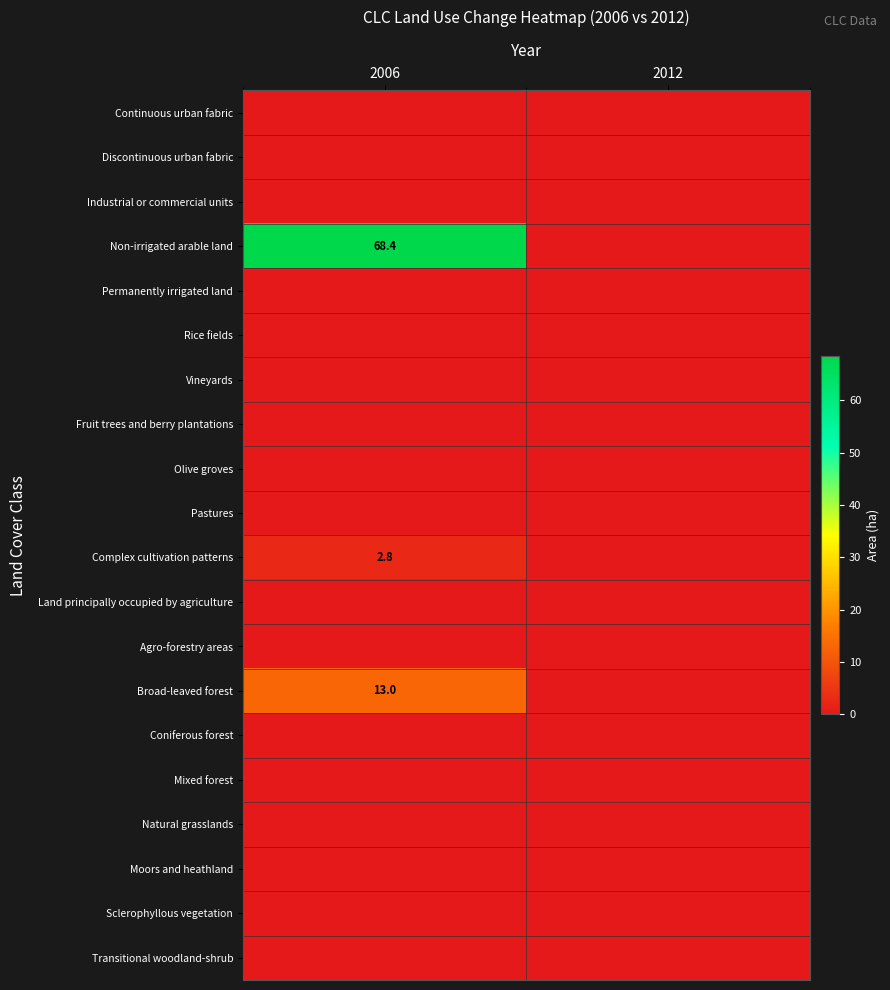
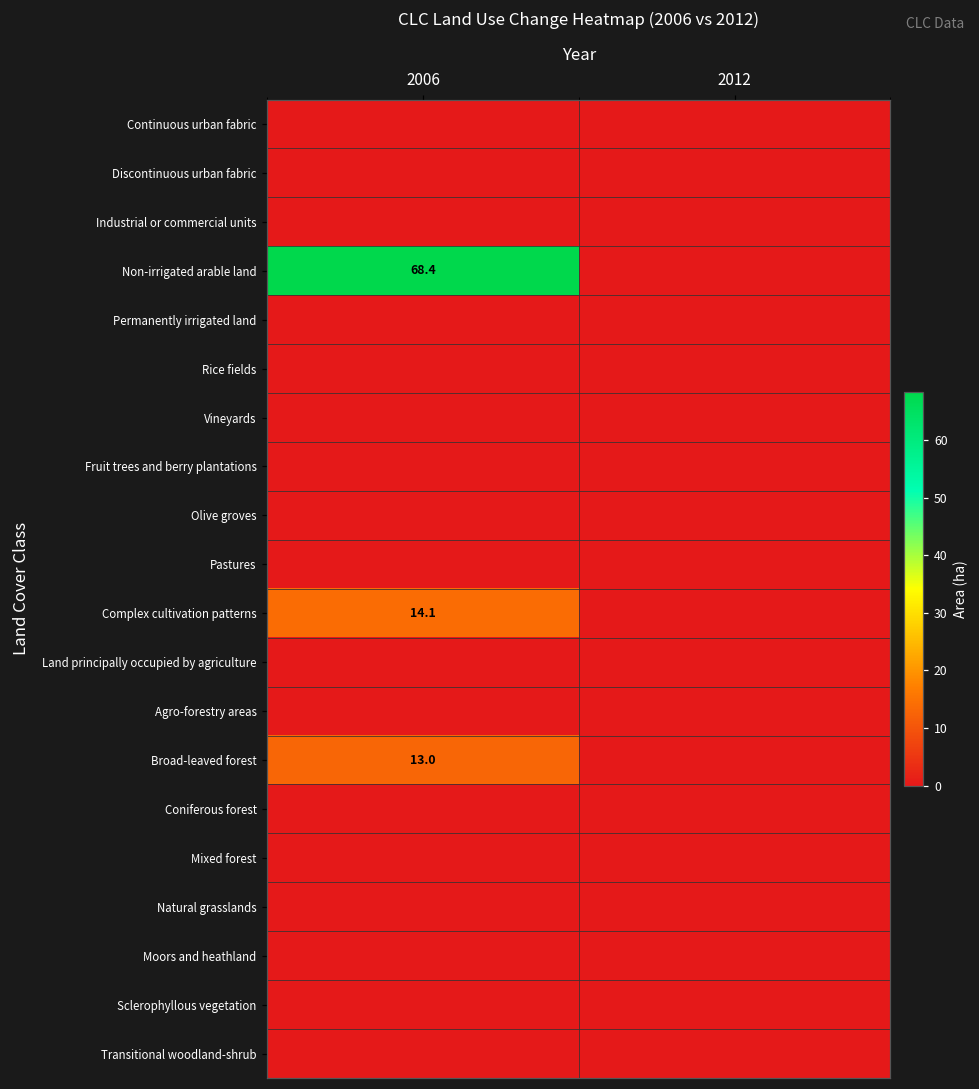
  {
    "Non-irrigated arable land": {
      "2006": 68.4
    },
    "Complex cultivation patterns": {
-     "2006": 2.8
+     "2006": 14.1
    },
    "Broad-leaved forest": {
      "2006": 13.0
    }
  }
